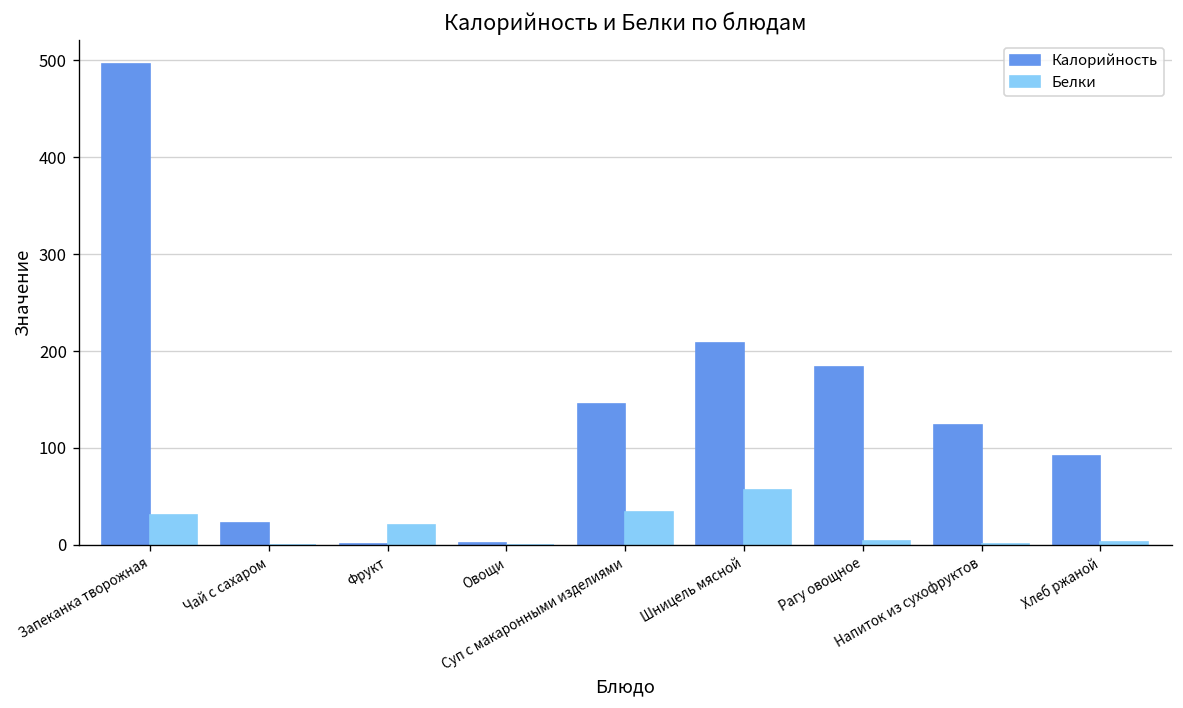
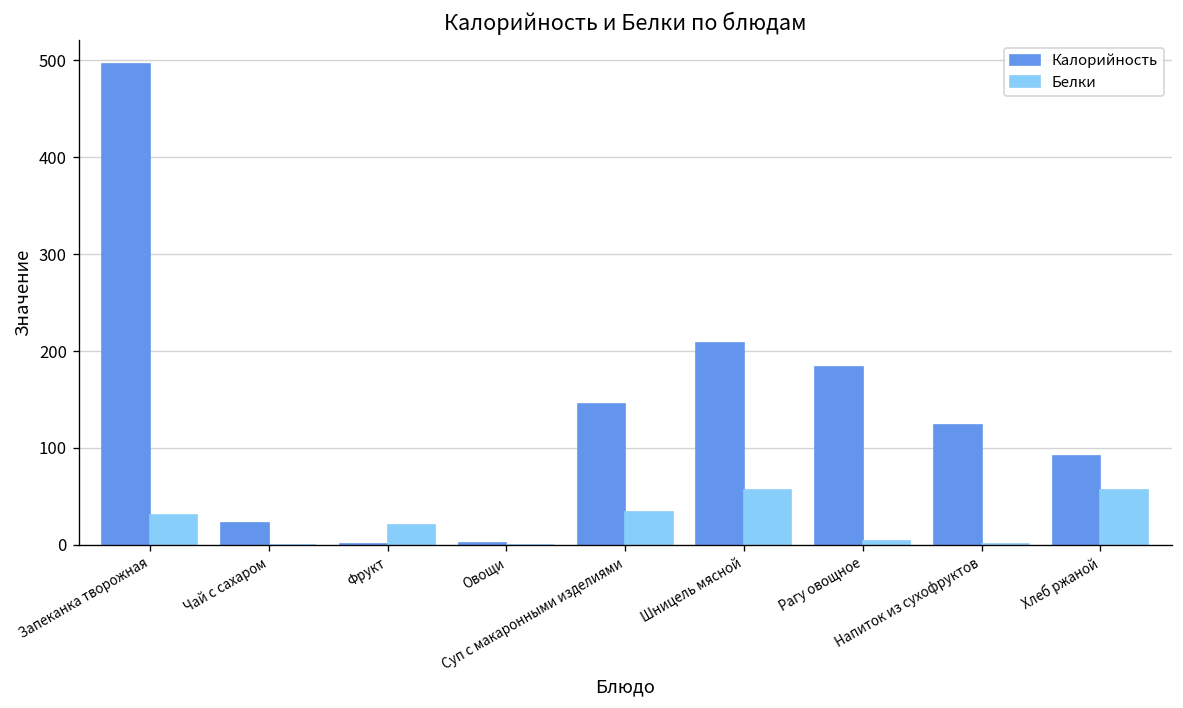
  {
    "Калорийность": {
      "Запеканка творожная": 500,
      "Чай с сахаром": 20,
      "Суп с макаронными изделиями": 150,
      "Шницель мясной": 210,
      "Рагу овощное": 180,
      "Напиток из сухофруктов": 120,
      "Хлеб ржаной": 90
    },
    "Белки": {
      "Запеканка творожная": 30,
      "Фрукт": 20,
      "Суп с макаронными изделиями": 30,
      "Шницель мясной": 60,
      "Рагу овощное": 0,
-     "Хлеб ржаной": 0
+     "Хлеб ржаной": 60
    }
  }
